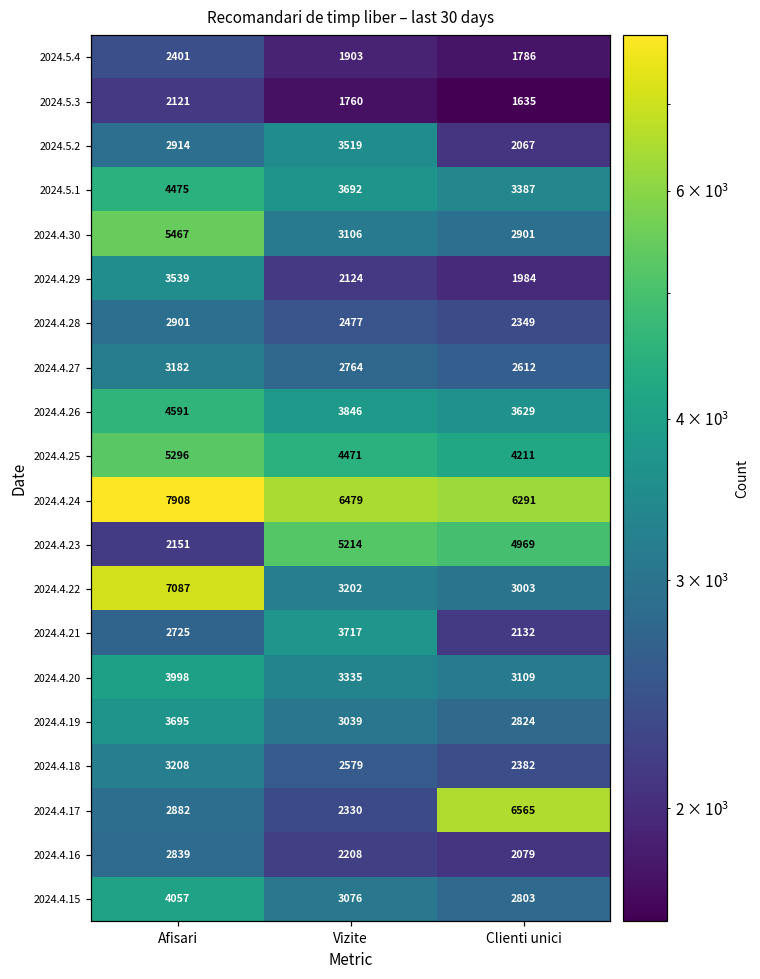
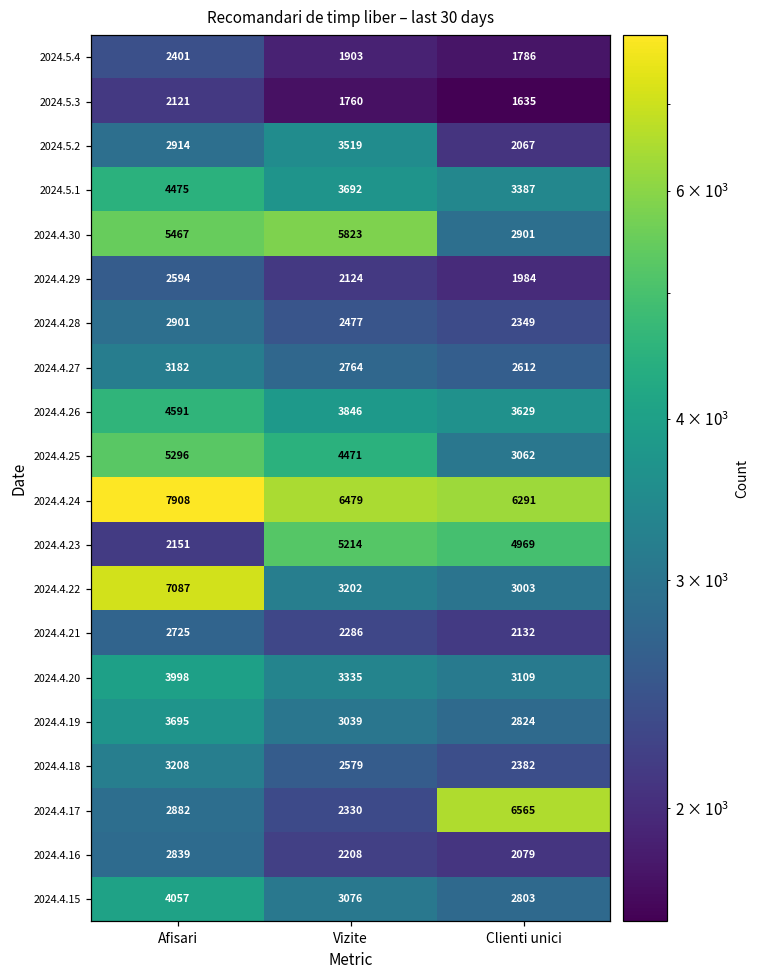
  {
    "2024.5.4": {
      "Afisari": 2401,
      "Vizite": 1903,
      "Clienti unici": 1786
    },
    "2024.5.3": {
      "Afisari": 2121,
      "Vizite": 1760,
      "Clienti unici": 1635
    },
    "2024.5.2": {
      "Afisari": 2914,
      "Vizite": 3519,
      "Clienti unici": 2067
    },
    "2024.5.1": {
      "Afisari": 4475,
      "Vizite": 3692,
      "Clienti unici": 3387
    },
    "2024.4.30": {
      "Afisari": 5467,
-     "Vizite": 3106,
+     "Vizite": 5823,
      "Clienti unici": 2901
    },
    "2024.4.29": {
-     "Afisari": 3539,
+     "Afisari": 2594,
      "Vizite": 2124,
      "Clienti unici": 1984
    },
    "2024.4.28": {
      "Afisari": 2901,
      "Vizite": 2477,
      "Clienti unici": 2349
    },
    "2024.4.27": {
      "Afisari": 3182,
      "Vizite": 2764,
      "Clienti unici": 2612
    },
    "2024.4.26": {
      "Afisari": 4591,
      "Vizite": 3846,
      "Clienti unici": 3629
    },
    "2024.4.25": {
      "Afisari": 5296,
      "Vizite": 4471,
-     "Clienti unici": 4211
+     "Clienti unici": 3062
    },
    "2024.4.24": {
      "Afisari": 7908,
      "Vizite": 6479,
      "Clienti unici": 6291
    },
    "2024.4.23": {
      "Afisari": 2151,
      "Vizite": 5214,
      "Clienti unici": 4969
    },
    "2024.4.22": {
      "Afisari": 7087,
      "Vizite": 3202,
      "Clienti unici": 3003
    },
    "2024.4.21": {
      "Afisari": 2725,
-     "Vizite": 3717,
+     "Vizite": 2286,
      "Clienti unici": 2132
    },
    "2024.4.20": {
      "Afisari": 3998,
      "Vizite": 3335,
      "Clienti unici": 3109
    },
    "2024.4.19": {
      "Afisari": 3695,
      "Vizite": 3039,
      "Clienti unici": 2824
    },
    "2024.4.18": {
      "Afisari": 3208,
      "Vizite": 2579,
      "Clienti unici": 2382
    },
    "2024.4.17": {
      "Afisari": 2882,
      "Vizite": 2330,
      "Clienti unici": 6565
    },
    "2024.4.16": {
      "Afisari": 2839,
      "Vizite": 2208,
      "Clienti unici": 2079
    },
    "2024.4.15": {
      "Afisari": 4057,
      "Vizite": 3076,
      "Clienti unici": 2803
    }
  }
